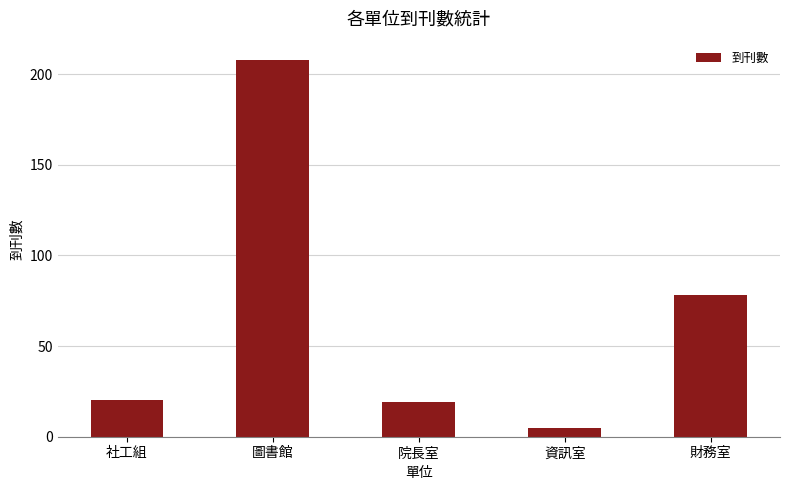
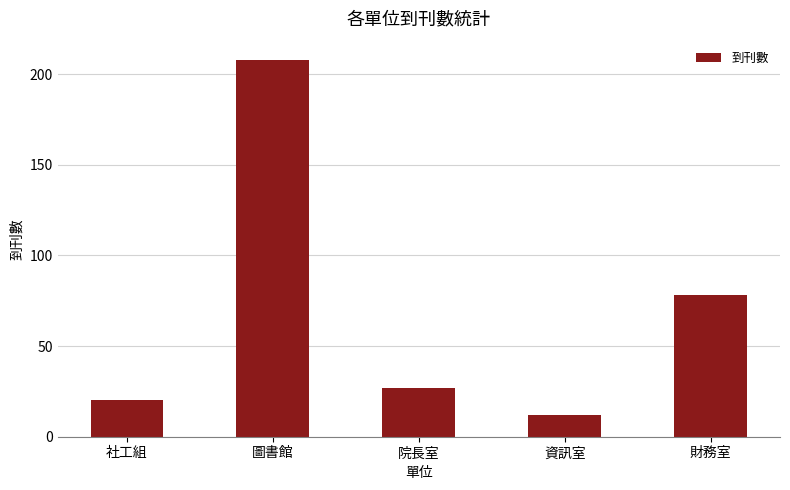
  {
    "社工組": 20,
    "圖書館": 208,
-   "院長室": 19,
-   "資訊室": 5,
+   "院長室": 27,
+   "資訊室": 12,
    "財務室": 78
  }
